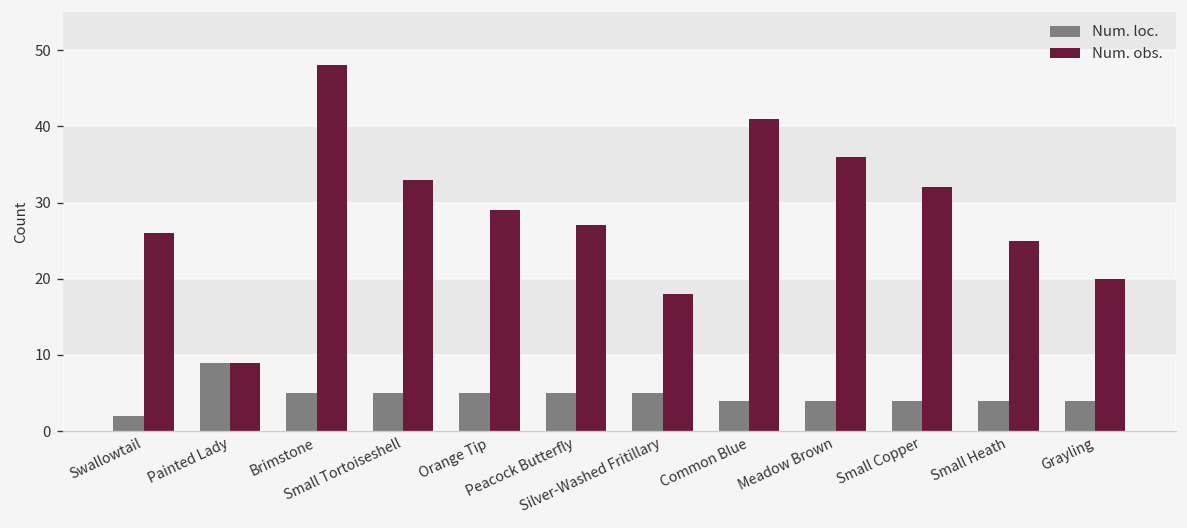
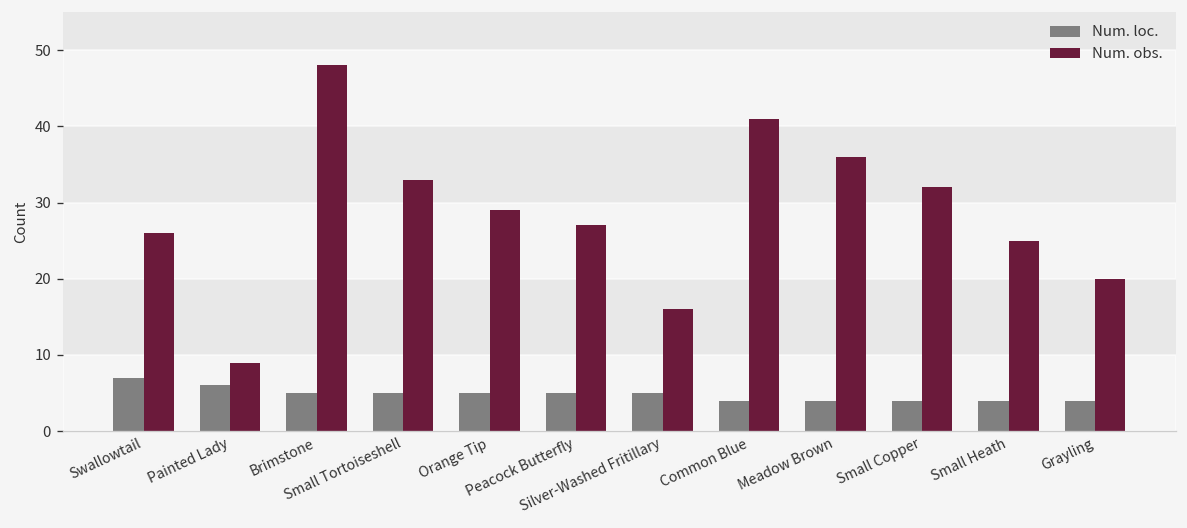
  {
    "Num. loc.": {
-     "Swallowtail": 2,
-     "Painted Lady": 9,
+     "Swallowtail": 7,
+     "Painted Lady": 6,
      "Brimstone": 5,
      "Small Tortoiseshell": 5,
      "Orange Tip": 5,
      "Peacock Butterfly": 5,
      "Silver-Washed Fritillary": 5,
      "Common Blue": 4,
      "Meadow Brown": 4,
      "Small Copper": 4,
      "Small Heath": 4,
      "Grayling": 4
    },
    "Num. obs.": {
      "Swallowtail": 26,
      "Painted Lady": 9,
      "Brimstone": 48,
      "Small Tortoiseshell": 33,
      "Orange Tip": 29,
      "Peacock Butterfly": 27,
-     "Silver-Washed Fritillary": 18,
+     "Silver-Washed Fritillary": 16,
      "Common Blue": 41,
      "Meadow Brown": 36,
      "Small Copper": 32,
      "Small Heath": 25,
      "Grayling": 20
    }
  }
